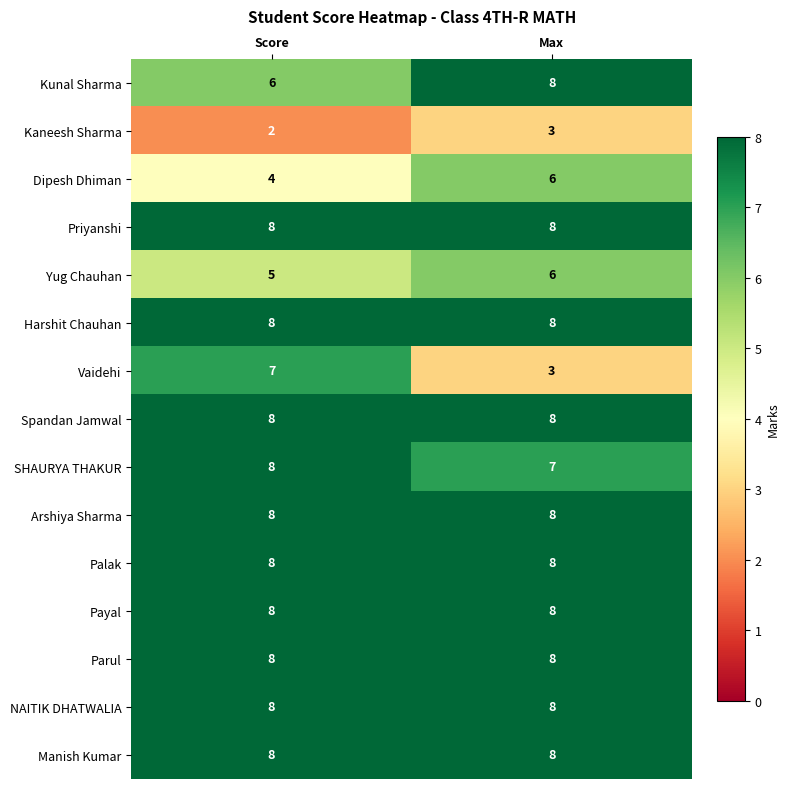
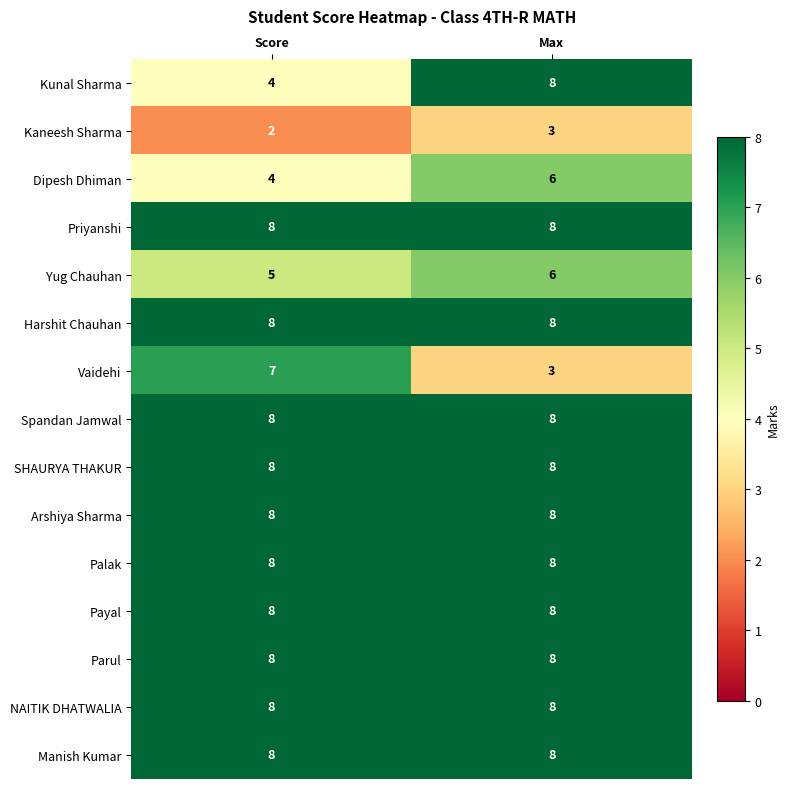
  {
    "Kunal Sharma": {
-     "Score": 6,
+     "Score": 4,
      "Max": 8
    },
    "Kaneesh Sharma": {
      "Score": 2,
      "Max": 3
    },
    "Dipesh Dhiman": {
      "Score": 4,
      "Max": 6
    },
    "Priyanshi": {
      "Score": 8,
      "Max": 8
    },
    "Yug Chauhan": {
      "Score": 5,
      "Max": 6
    },
    "Harshit Chauhan": {
      "Score": 8,
      "Max": 8
    },
    "Vaidehi": {
      "Score": 7,
      "Max": 3
    },
    "Spandan Jamwal": {
      "Score": 8,
      "Max": 8
    },
    "SHAURYA THAKUR": {
      "Score": 8,
-     "Max": 7
+     "Max": 8
    },
    "Arshiya Sharma": {
      "Score": 8,
      "Max": 8
    },
    "Palak": {
      "Score": 8,
      "Max": 8
    },
    "Payal": {
      "Score": 8,
      "Max": 8
    },
    "Parul": {
      "Score": 8,
      "Max": 8
    },
    "NAITIK DHATWALIA": {
      "Score": 8,
      "Max": 8
    },
    "Manish Kumar": {
      "Score": 8,
      "Max": 8
    }
  }
